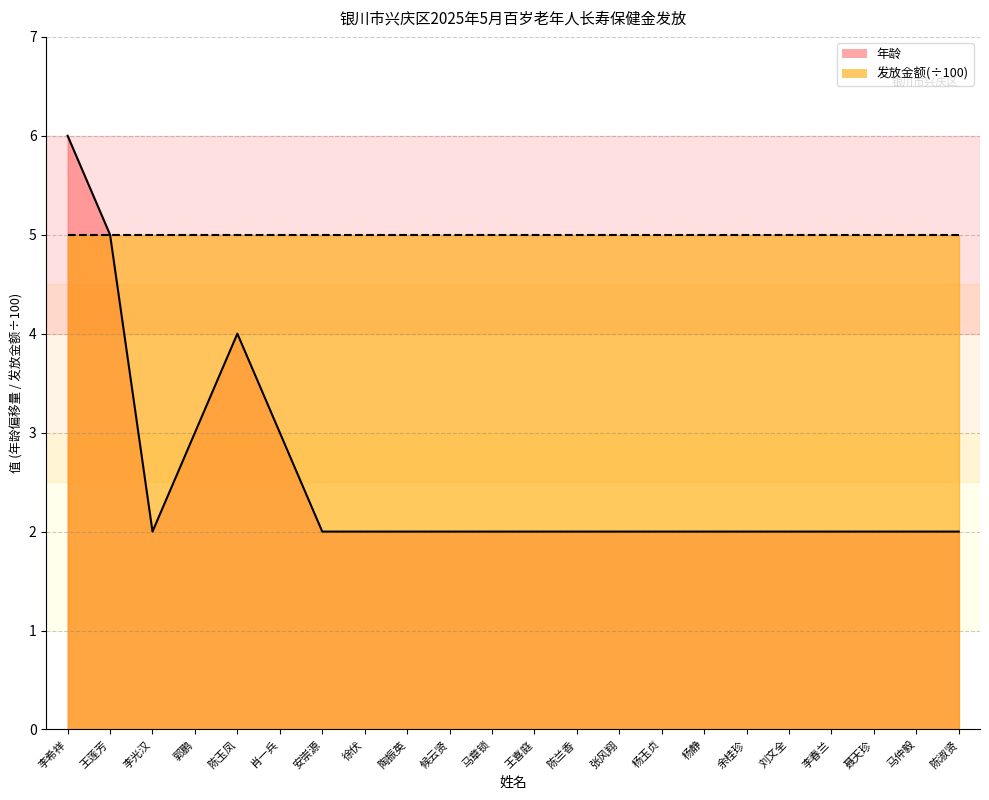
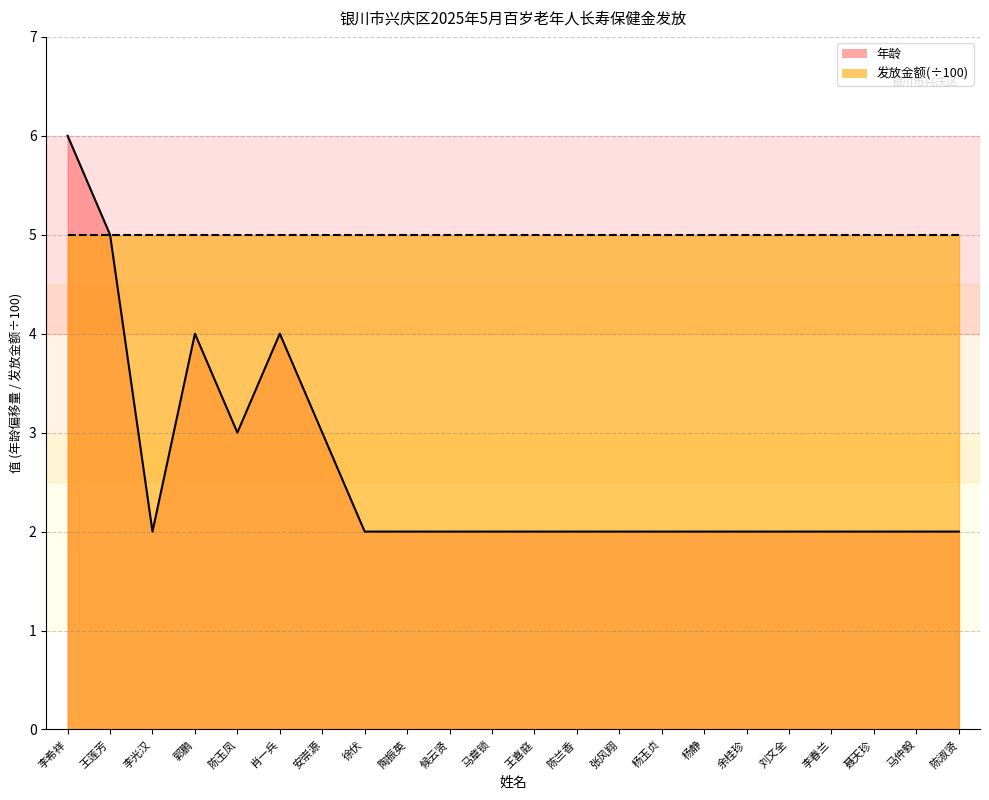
  {
    "年龄": {
      "李希祥": 6.0,
      "李光汉": 2.0,
-     "郭鹏": 3.0,
-     "陈玉凤": 4.0,
-     "肖一兵": 3.0,
-     "安崇源": 2.0,
+     "郭鹏": 4.0,
+     "陈玉凤": 3.0,
+     "肖一兵": 4.0,
+     "安崇源": 3.0,
      "徐伏": 2.0,
      "陶振英": 2.0,
      "候云贤": 2.0,
      "马章锁": 2.0,
      "王喜庭": 2.0,
      "陈兰香": 2.0,
      "张风翔": 2.0,
      "杨玉贞": 2.0,
      "杨静": 2.0,
      "余桂珍": 2.0,
      "刘文全": 2.0,
      "李春兰": 2.0,
      "聂天珍": 2.0,
      "马仲毅": 2.0,
      "陈淑贤": 2.0
    },
    "发放金额(÷100)": {
      "李希祥": 5.0,
      "李光汉": 5.0,
      "郭鹏": 5.0,
      "陈玉凤": 5.0,
      "肖一兵": 5.0,
      "安崇源": 5.0,
      "徐伏": 5.0,
      "陶振英": 5.0,
      "候云贤": 5.0,
      "马章锁": 5.0,
      "王喜庭": 5.0,
      "陈兰香": 5.0,
      "张风翔": 5.0,
      "杨玉贞": 5.0,
      "杨静": 5.0,
      "余桂珍": 5.0,
      "刘文全": 5.0,
      "李春兰": 5.0,
      "聂天珍": 5.0,
      "马仲毅": 5.0,
      "陈淑贤": 5.0
    }
  }
